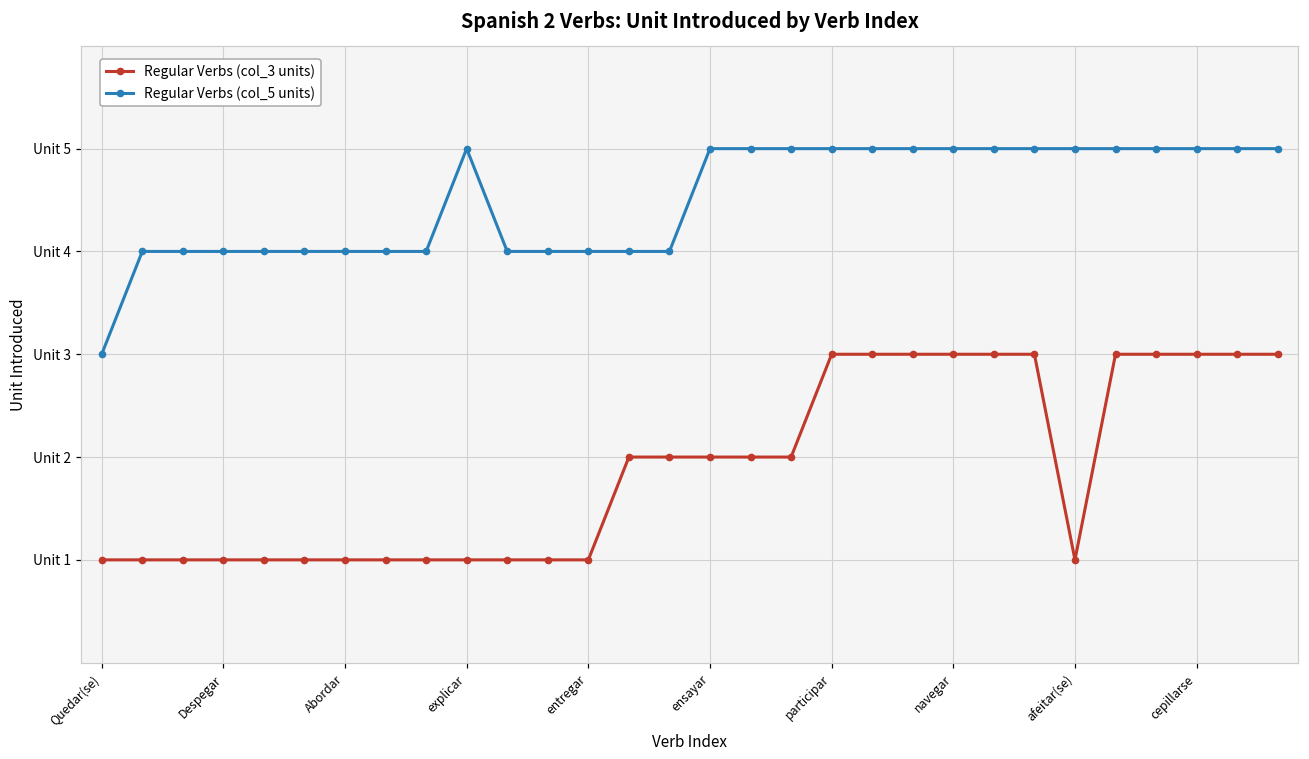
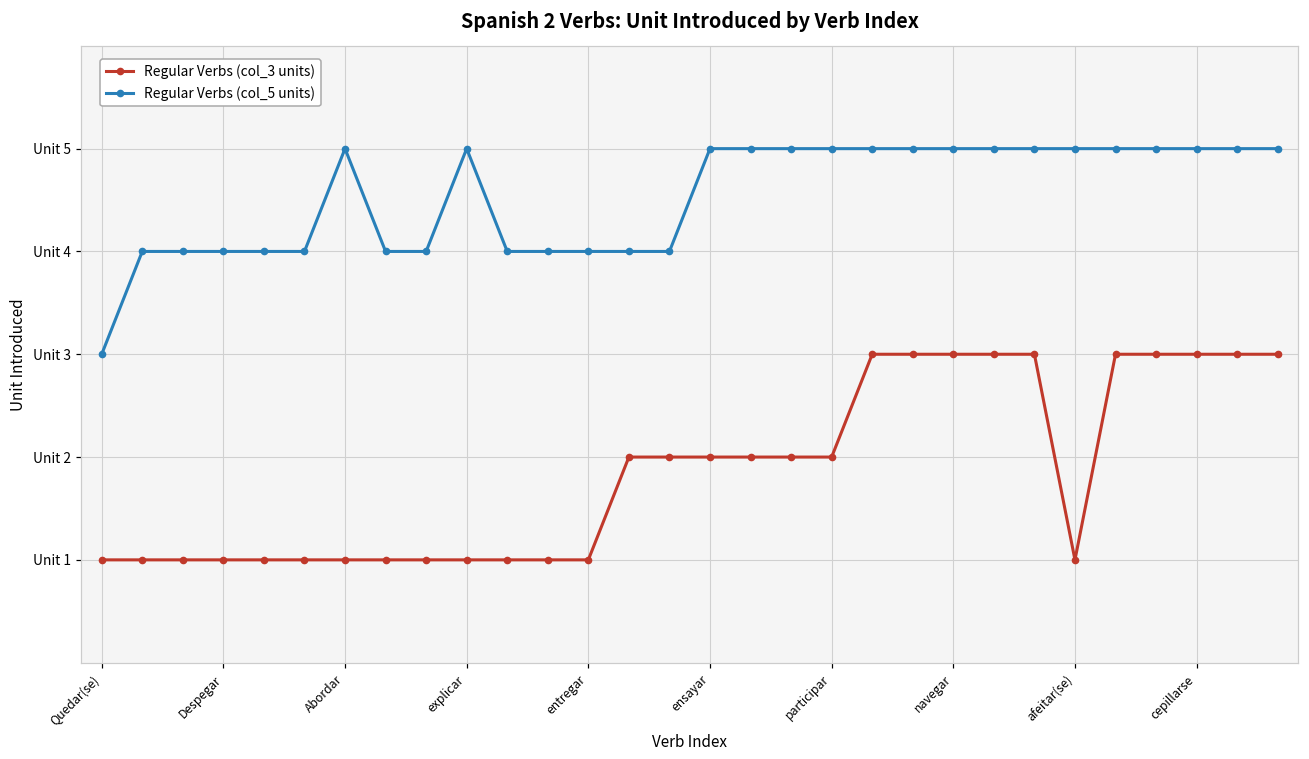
  {
    "Regular Verbs (col_3 units)": {
      "Quedar(se)": "Unit 1",
      "Despegar": "Unit 1",
      "Abordar": "Unit 1",
      "explicar": "Unit 1",
      "entregar": "Unit 1",
      "ensayar": "Unit 2",
-     "participar": "Unit 3",
+     "participar": "Unit 2",
      "navegar": "Unit 3",
      "afeitar(se)": "Unit 1",
      "cepillarse": "Unit 3"
    },
    "Regular Verbs (col_5 units)": {
      "Quedar(se)": "Unit 3",
      "Despegar": "Unit 4",
-     "Abordar": "Unit 4",
+     "Abordar": "Unit 5",
      "explicar": "Unit 5",
      "entregar": "Unit 4",
      "ensayar": "Unit 5",
      "participar": "Unit 5",
      "navegar": "Unit 5",
      "afeitar(se)": "Unit 5",
      "cepillarse": "Unit 5"
    }
  }
